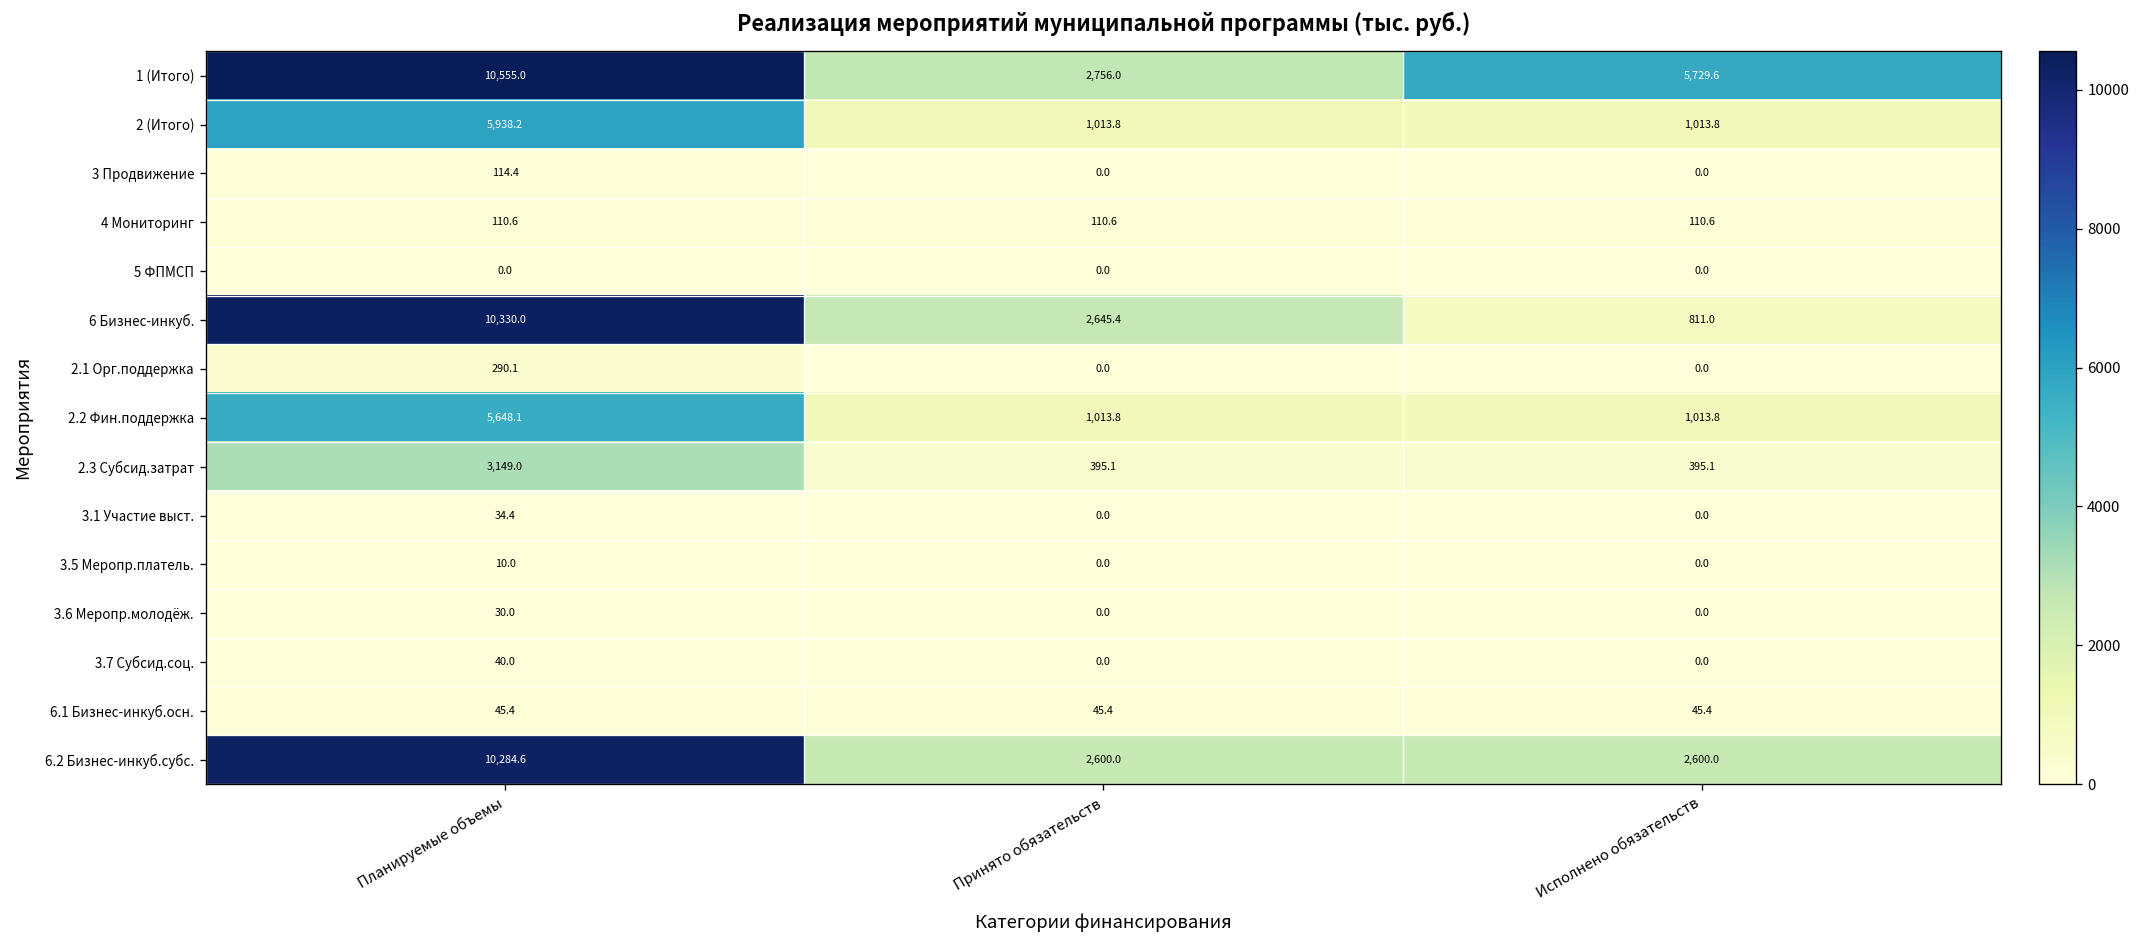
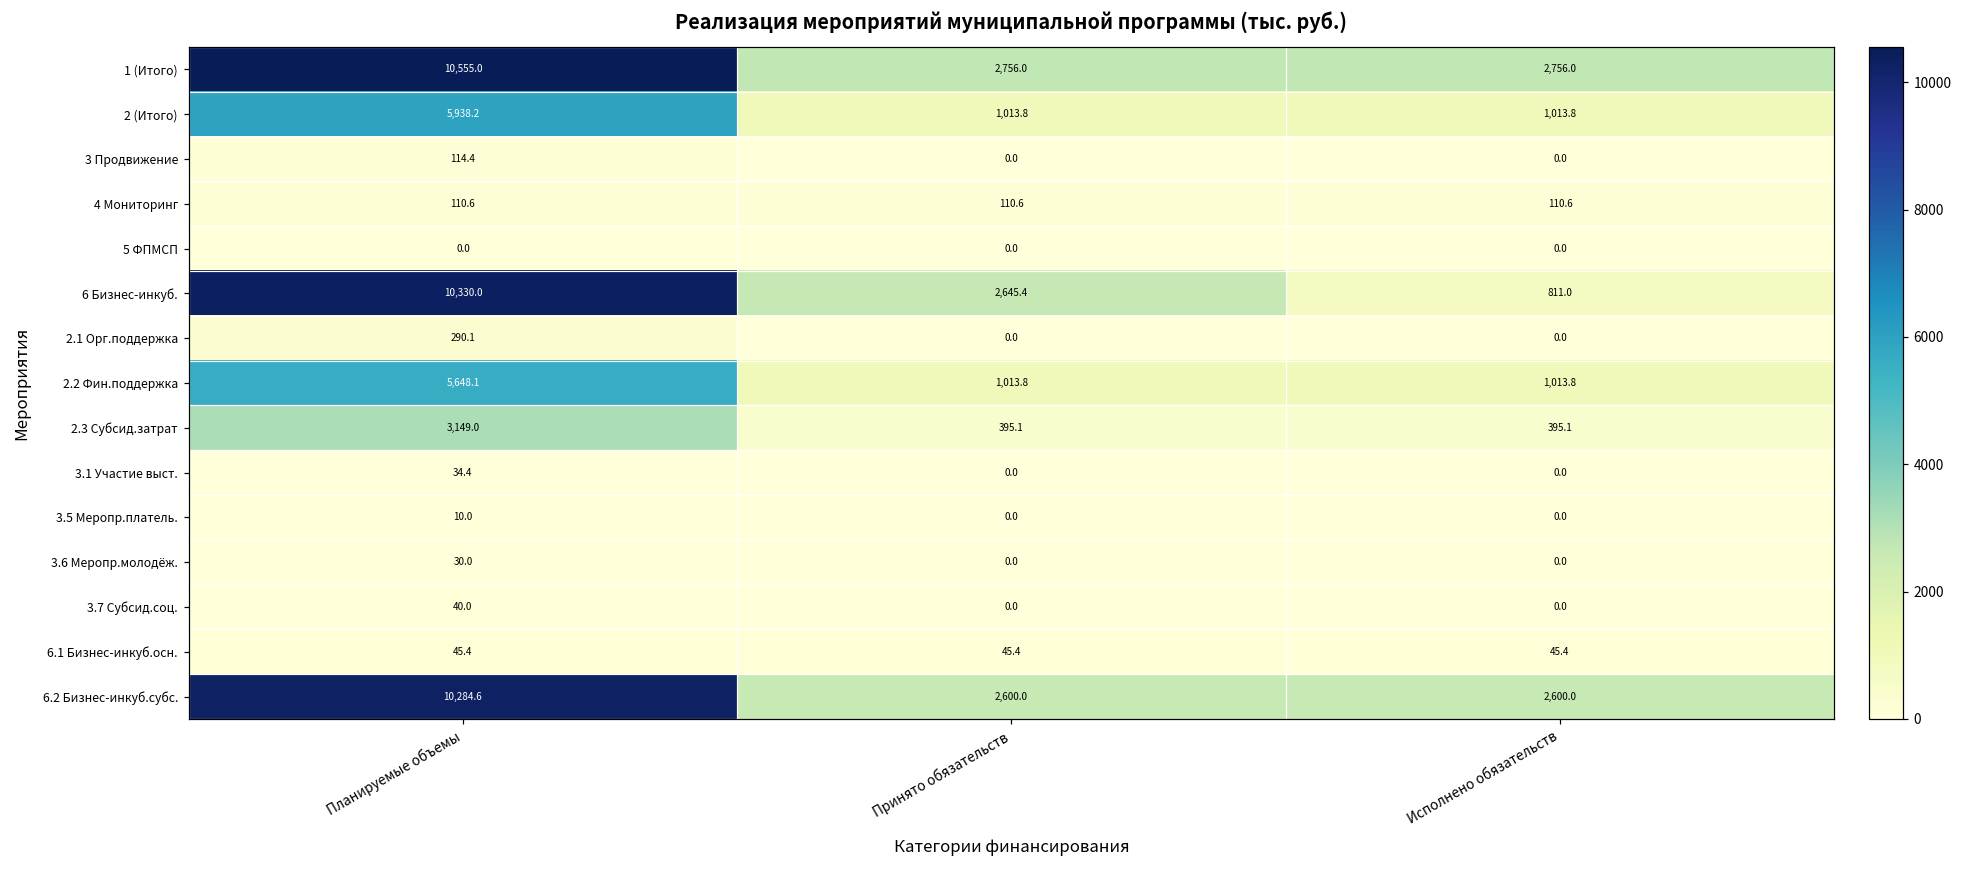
  {
    "1 (Итого)": {
      "Планируемые объемы": "10,555.0",
      "Принято обязательств": "2,756.0",
-     "Исполнено обязательств": "5,729.6"
+     "Исполнено обязательств": "2,756.0"
    },
    "2 (Итого)": {
      "Планируемые объемы": "5,938.2",
      "Принято обязательств": "1,013.8",
      "Исполнено обязательств": "1,013.8"
    },
    "3 Продвижение": {
      "Планируемые объемы": "114.4",
      "Принято обязательств": "0.0",
      "Исполнено обязательств": "0.0"
    },
    "4 Мониторинг": {
      "Планируемые объемы": "110.6",
      "Принято обязательств": "110.6",
      "Исполнено обязательств": "110.6"
    },
    "5 ФПМСП": {
      "Планируемые объемы": "0.0",
      "Принято обязательств": "0.0",
      "Исполнено обязательств": "0.0"
    },
    "6 Бизнес-инкуб.": {
      "Планируемые объемы": "10,330.0",
      "Принято обязательств": "2,645.4",
      "Исполнено обязательств": "811.0"
    },
    "2.1 Орг.поддержка": {
      "Планируемые объемы": "290.1",
      "Принято обязательств": "0.0",
      "Исполнено обязательств": "0.0"
    },
    "2.2 Фин.поддержка": {
      "Планируемые объемы": "5,648.1",
      "Принято обязательств": "1,013.8",
      "Исполнено обязательств": "1,013.8"
    },
    "2.3 Субсид.затрат": {
      "Планируемые объемы": "3,149.0",
      "Принято обязательств": "395.1",
      "Исполнено обязательств": "395.1"
    },
    "3.1 Участие выст.": {
      "Планируемые объемы": "34.4",
      "Принято обязательств": "0.0",
      "Исполнено обязательств": "0.0"
    },
    "3.5 Меропр.платель.": {
      "Планируемые объемы": "10.0",
      "Принято обязательств": "0.0",
      "Исполнено обязательств": "0.0"
    },
    "3.6 Меропр.молодёж.": {
      "Планируемые объемы": "30.0",
      "Принято обязательств": "0.0",
      "Исполнено обязательств": "0.0"
    },
    "3.7 Субсид.соц.": {
      "Планируемые объемы": "40.0",
      "Принято обязательств": "0.0",
      "Исполнено обязательств": "0.0"
    },
    "6.1 Бизнес-инкуб.осн.": {
      "Планируемые объемы": "45.4",
      "Принято обязательств": "45.4",
      "Исполнено обязательств": "45.4"
    },
    "6.2 Бизнес-инкуб.субс.": {
      "Планируемые объемы": "10,284.6",
      "Принято обязательств": "2,600.0",
      "Исполнено обязательств": "2,600.0"
    }
  }
